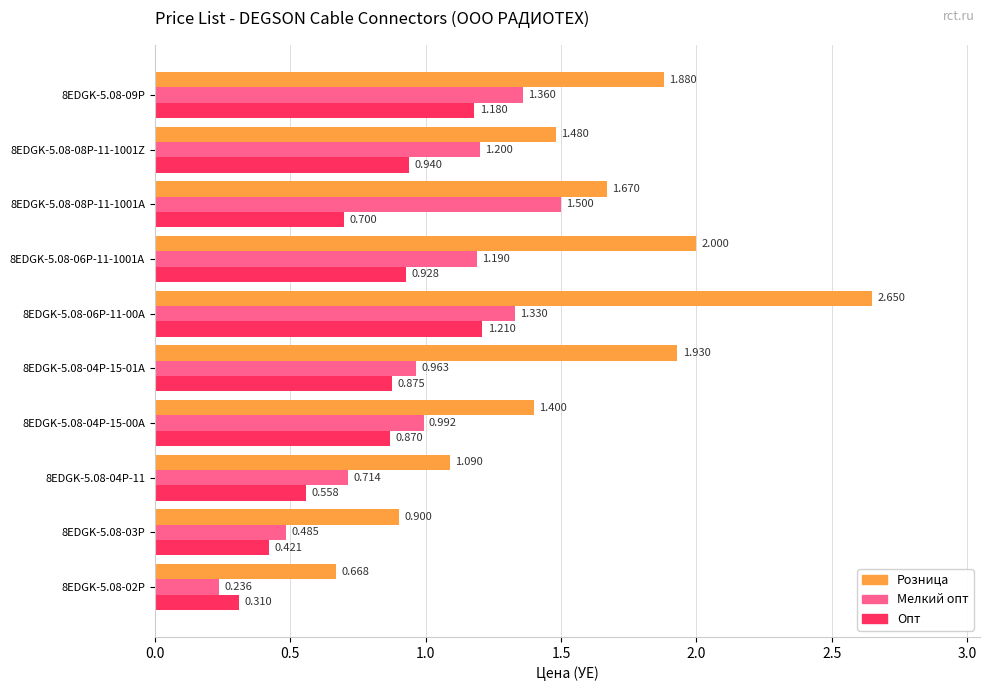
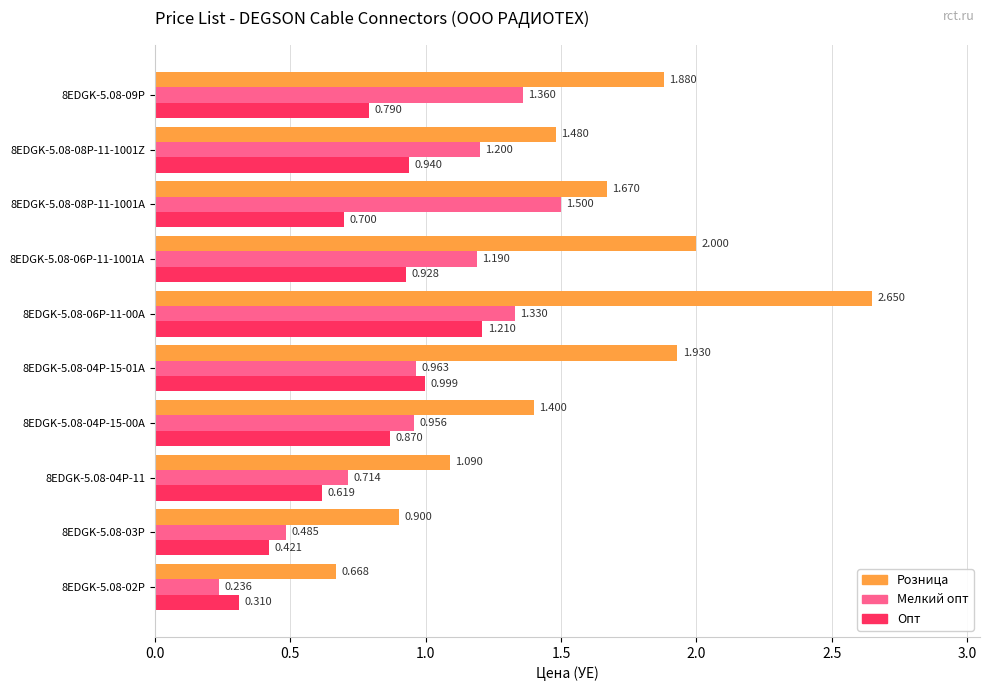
  {
    "Розница": {
      "8EDGK-5.08-09P": 1.880,
      "8EDGK-5.08-08P-11-1001Z": 1.480,
      "8EDGK-5.08-08P-11-1001A": 1.670,
      "8EDGK-5.08-06P-11-1001A": 2.000,
      "8EDGK-5.08-06P-11-00A": 2.650,
      "8EDGK-5.08-04P-15-01A": 1.930,
      "8EDGK-5.08-04P-15-00A": 1.400,
      "8EDGK-5.08-04P-11": 1.090,
      "8EDGK-5.08-03P": 0.900,
      "8EDGK-5.08-02P": 0.668
    },
    "Мелкий опт": {
      "8EDGK-5.08-09P": 1.360,
      "8EDGK-5.08-08P-11-1001Z": 1.200,
      "8EDGK-5.08-08P-11-1001A": 1.500,
      "8EDGK-5.08-06P-11-1001A": 1.190,
      "8EDGK-5.08-06P-11-00A": 1.330,
      "8EDGK-5.08-04P-15-01A": 0.963,
-     "8EDGK-5.08-04P-15-00A": 0.992,
+     "8EDGK-5.08-04P-15-00A": 0.956,
      "8EDGK-5.08-04P-11": 0.714,
      "8EDGK-5.08-03P": 0.485,
      "8EDGK-5.08-02P": 0.236
    },
    "Опт": {
-     "8EDGK-5.08-09P": 1.180,
+     "8EDGK-5.08-09P": 0.790,
      "8EDGK-5.08-08P-11-1001Z": 0.940,
      "8EDGK-5.08-08P-11-1001A": 0.700,
      "8EDGK-5.08-06P-11-1001A": 0.928,
      "8EDGK-5.08-06P-11-00A": 1.210,
-     "8EDGK-5.08-04P-15-01A": 0.875,
+     "8EDGK-5.08-04P-15-01A": 0.999,
      "8EDGK-5.08-04P-15-00A": 0.870,
-     "8EDGK-5.08-04P-11": 0.558,
+     "8EDGK-5.08-04P-11": 0.619,
      "8EDGK-5.08-03P": 0.421,
      "8EDGK-5.08-02P": 0.310
    }
  }
